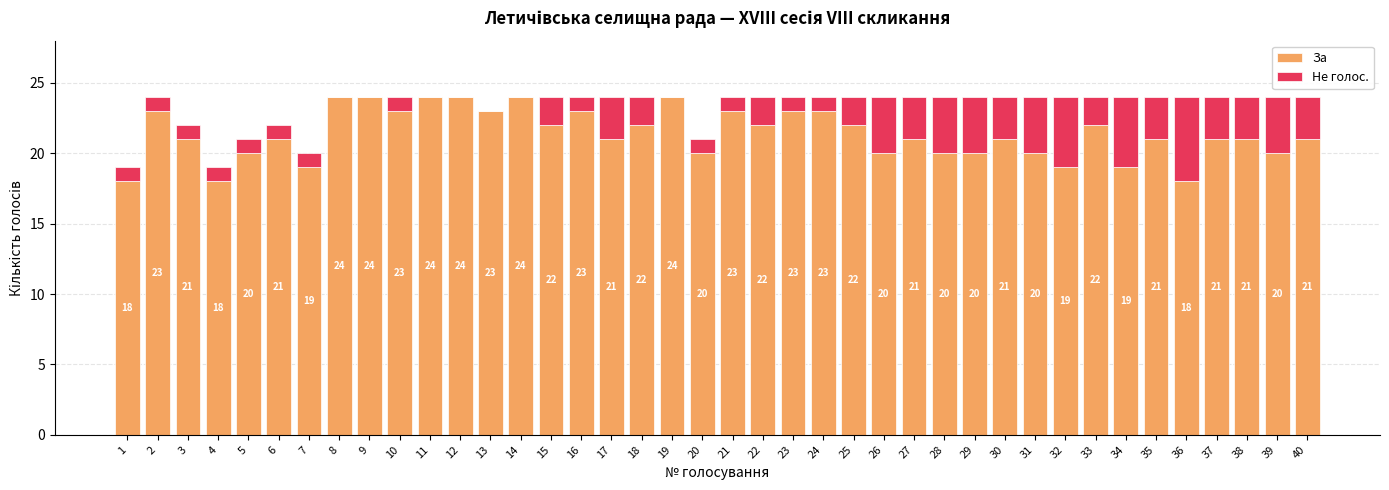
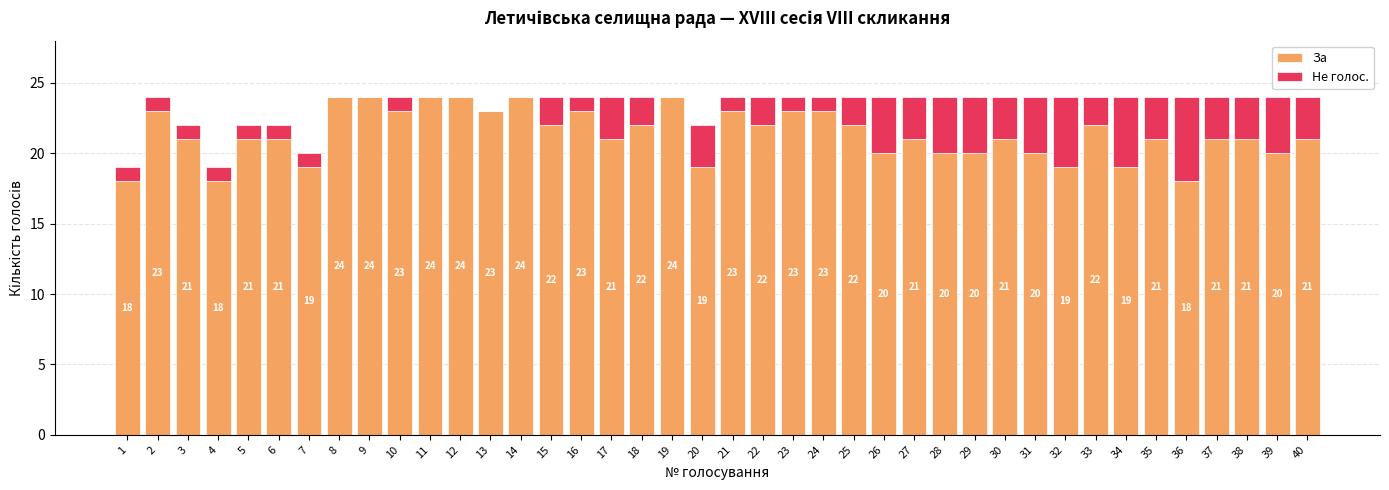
  {
    "За": {
      "1": 18,
      "2": 23,
      "3": 21,
      "4": 18,
-     "5": 20,
+     "5": 21,
      "6": 21,
      "7": 19,
      "8": 24,
      "9": 24,
      "10": 23,
      "11": 24,
      "12": 24,
      "13": 23,
      "14": 24,
      "15": 22,
      "16": 23,
      "17": 21,
      "18": 22,
      "19": 24,
-     "20": 20,
+     "20": 19,
      "21": 23,
      "22": 22,
      "23": 23,
      "24": 23,
      "25": 22,
      "26": 20,
      "27": 21,
      "28": 20,
      "29": 20,
      "30": 21,
      "31": 20,
      "32": 19,
      "33": 22,
      "34": 19,
      "35": 21,
      "36": 18,
      "37": 21,
      "38": 21,
      "39": 20,
      "40": 21
    },
    "Не голос.": {
-     "20": 1
+     "20": 3
    }
  }
